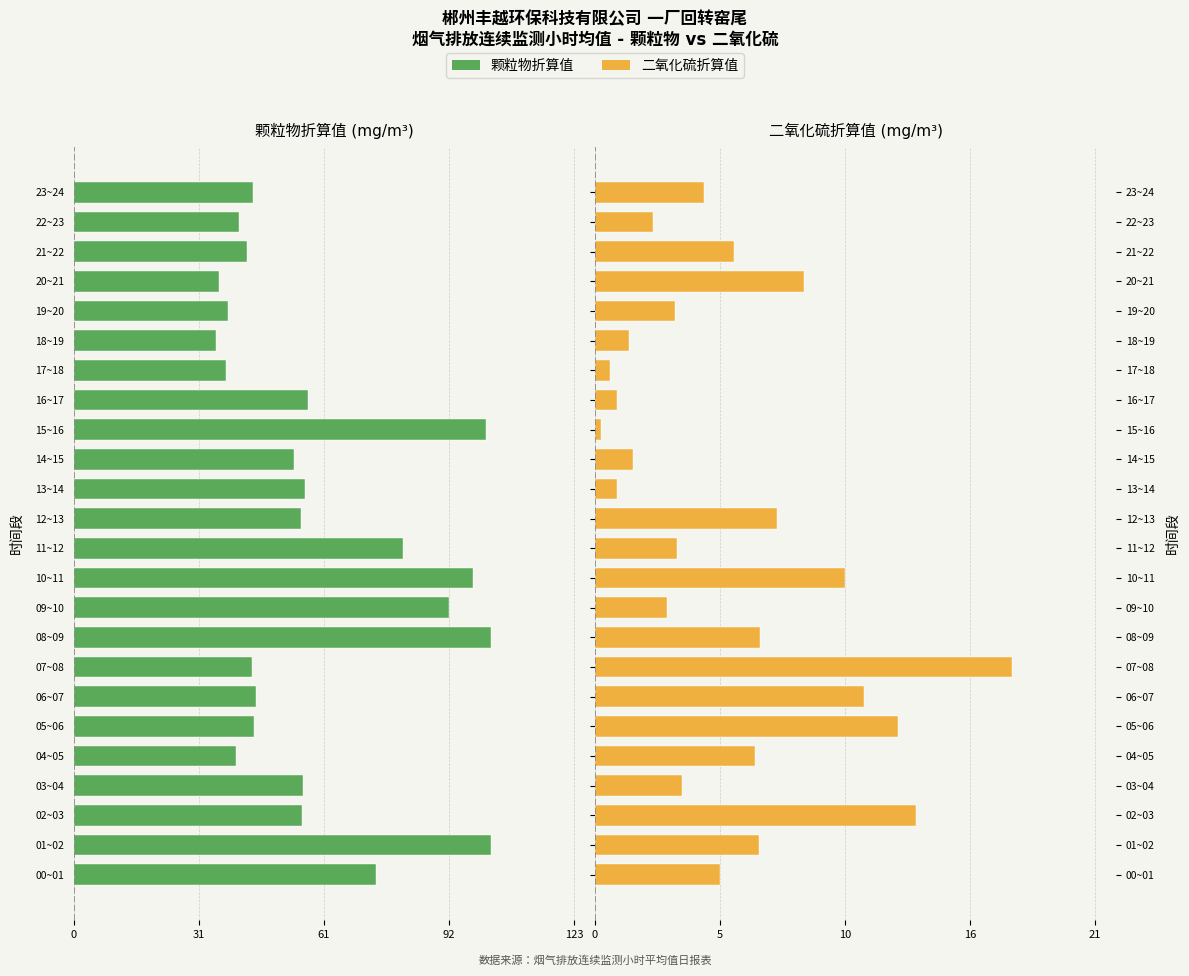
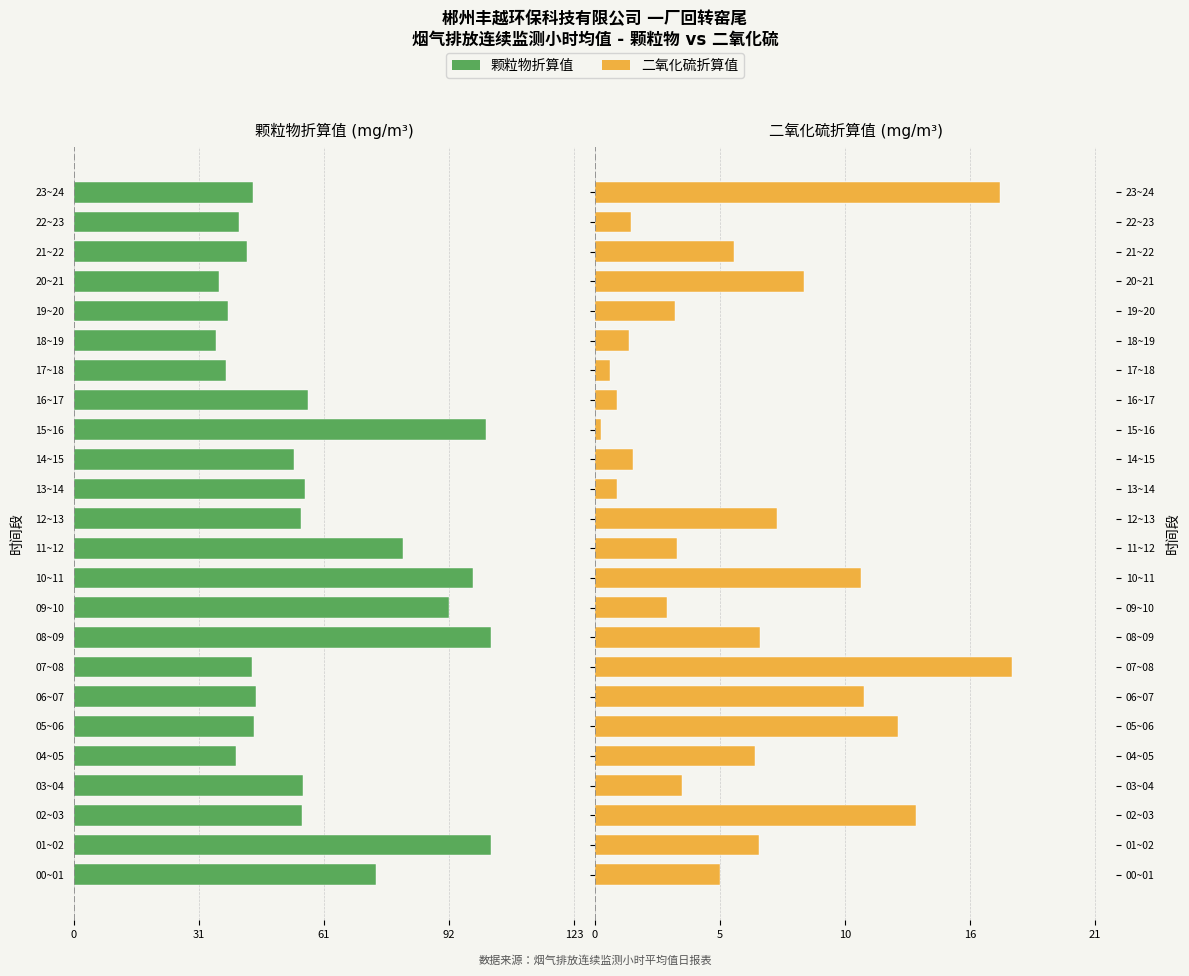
  {
    "二氧化硫折算值 (mg/m³)": {
-     "23~24": 4.6,
-     "22~23": 2.4,
+     "23~24": 17.0,
+     "22~23": 1.5,
      "21~22": 5.8,
      "20~21": 8.8,
      "19~20": 3.4,
      "18~19": 1.4,
      "17~18": 0.6,
      "16~17": 0.9,
      "15~16": 0.3,
      "14~15": 1.6,
      "13~14": 0.9,
      "12~13": 7.6,
      "11~12": 3.4,
-     "10~11": 10.5,
+     "10~11": 11.1,
      "09~10": 3.0,
      "08~09": 6.9,
      "07~08": 17.5,
      "06~07": 11.3,
      "05~06": 12.7,
      "04~05": 6.7,
      "03~04": 3.7,
      "02~03": 13.5,
      "01~02": 6.9,
      "00~01": 5.2
    }
  }
